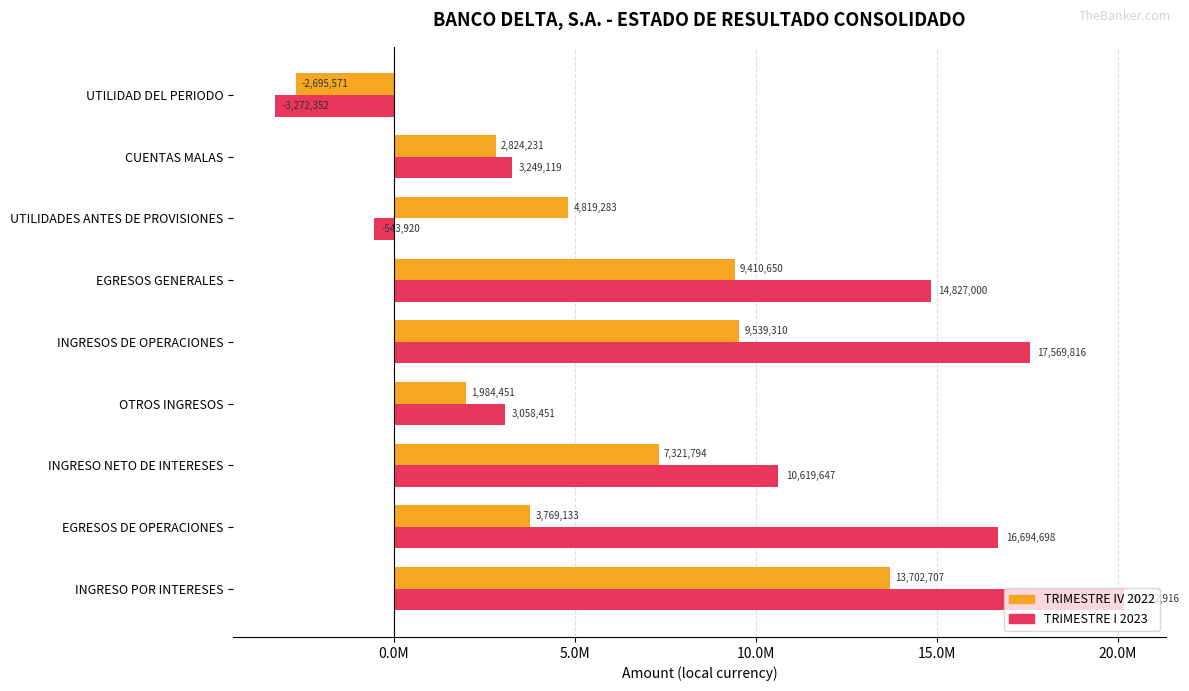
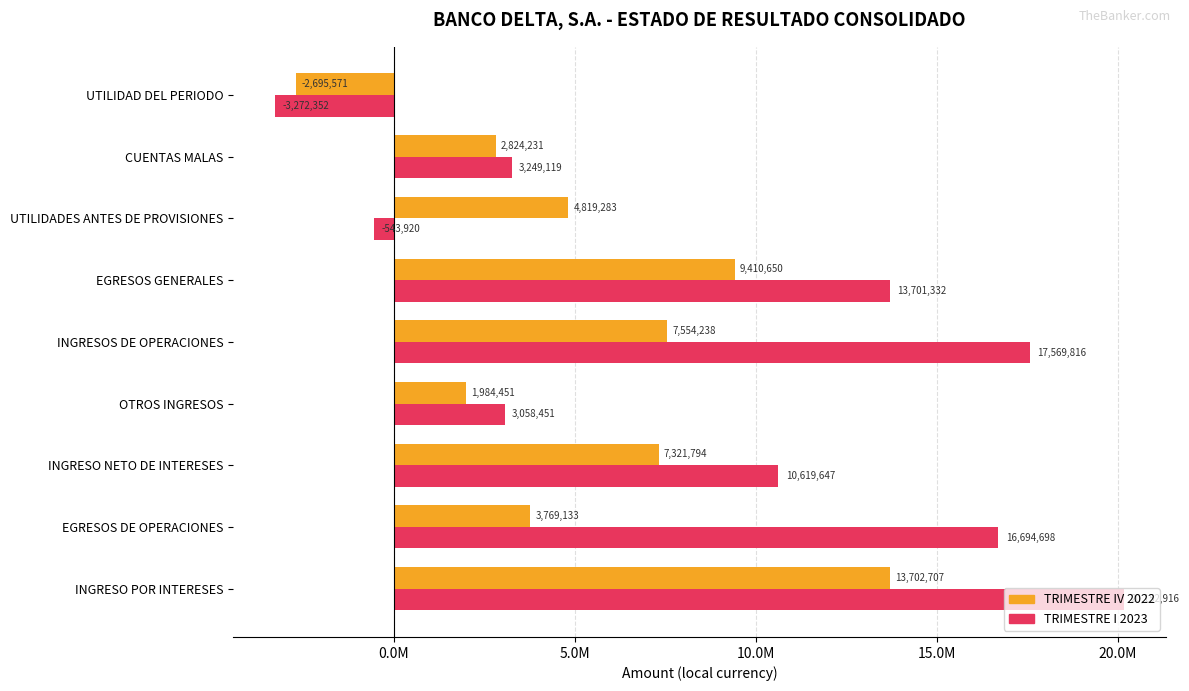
  {
    "TRIMESTRE IV 2022": {
      "UTILIDAD DEL PERIODO": "-2,695,571",
      "CUENTAS MALAS": "2,824,231",
      "UTILIDADES ANTES DE PROVISIONES": "4,819,283",
      "EGRESOS GENERALES": "9,410,650",
-     "INGRESOS DE OPERACIONES": "9,539,310",
+     "INGRESOS DE OPERACIONES": "7,554,238",
      "OTROS INGRESOS": "1,984,451",
      "INGRESO NETO DE INTERESES": "7,321,794",
      "EGRESOS DE OPERACIONES": "3,769,133",
      "INGRESO POR INTERESES": "13,702,707"
    },
    "TRIMESTRE I 2023": {
      "UTILIDAD DEL PERIODO": "-3,272,352",
      "CUENTAS MALAS": "3,249,119",
      "UTILIDADES ANTES DE PROVISIONES": "-543,920",
-     "EGRESOS GENERALES": "14,827,000",
+     "EGRESOS GENERALES": "13,701,332",
      "INGRESOS DE OPERACIONES": "17,569,816",
      "OTROS INGRESOS": "3,058,451",
      "INGRESO NETO DE INTERESES": "10,619,647",
      "EGRESOS DE OPERACIONES": "16,694,698"
    }
  }
